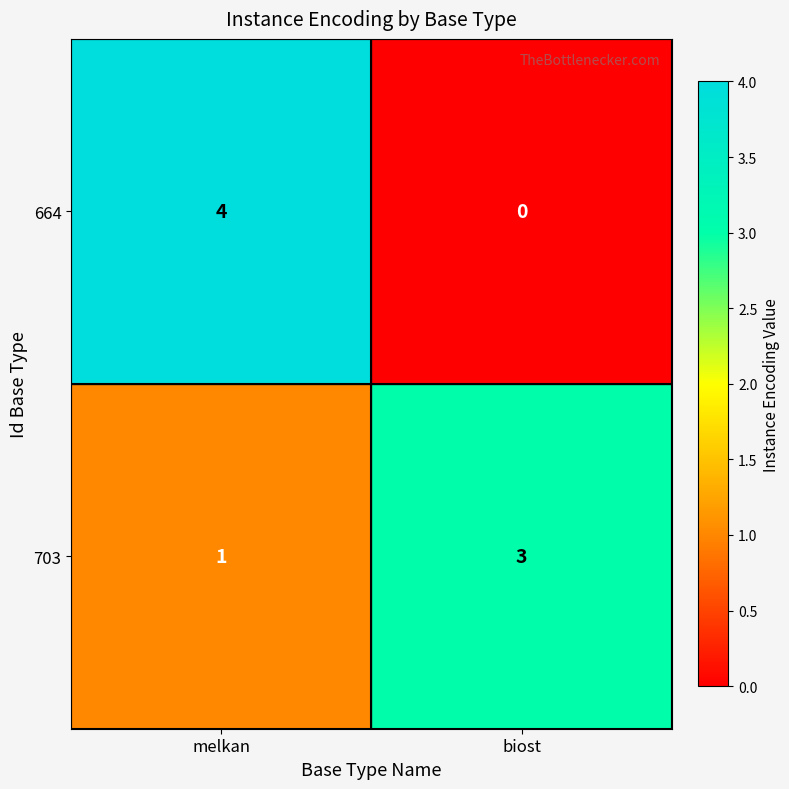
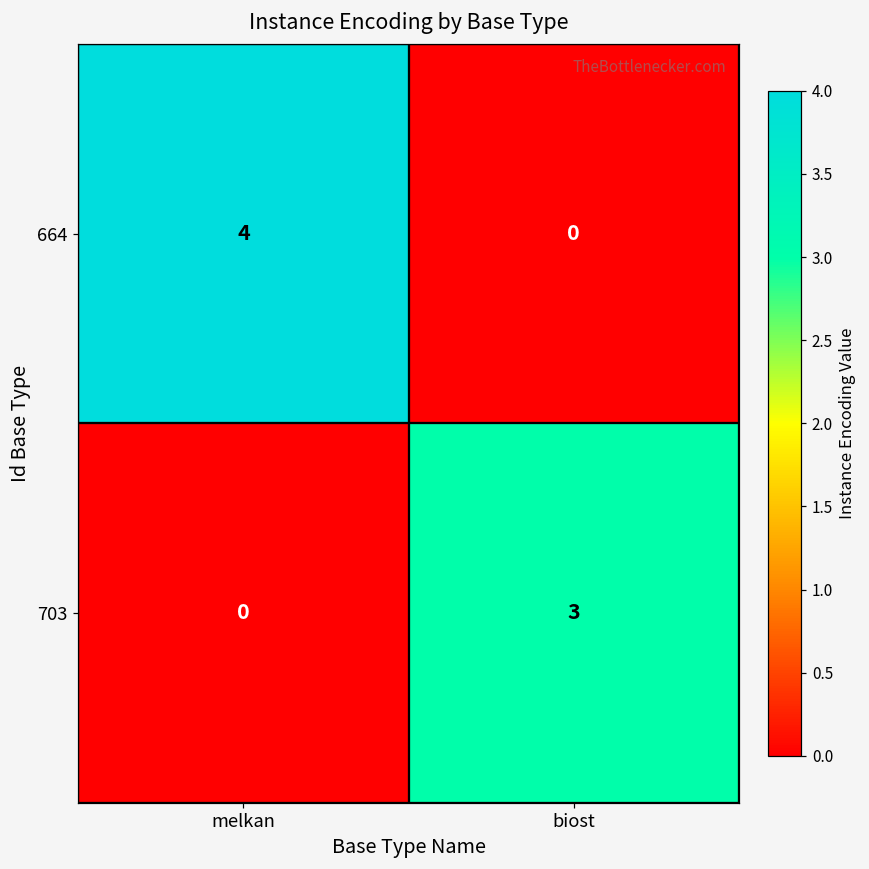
  {
    "664": {
      "melkan": 4
    },
    "703": {
-     "melkan": 1,
+     "melkan": 0,
      "biost": 3
    }
  }
